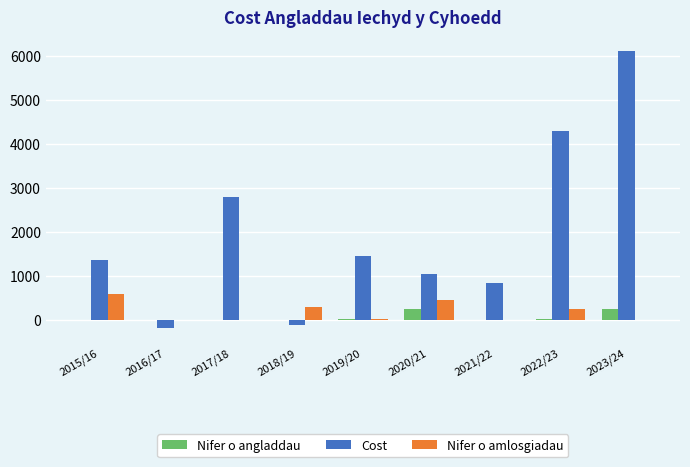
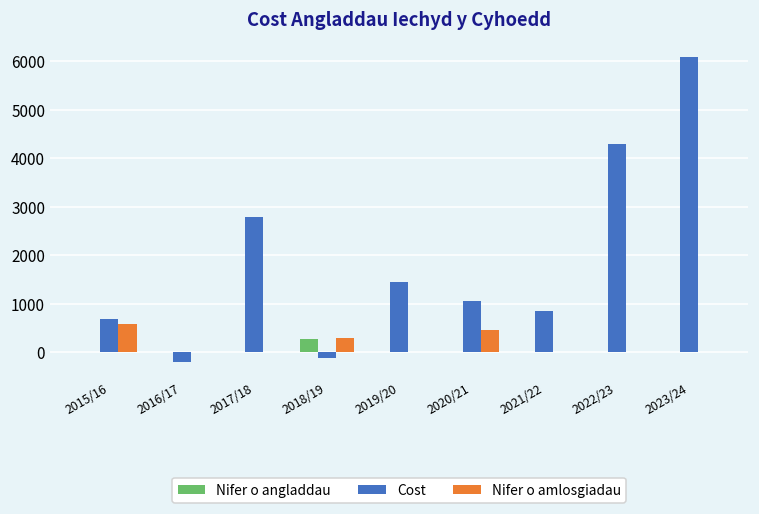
  {
    "Nifer o angladdau": {
-     "2018/19": 0,
-     "2020/21": 200,
-     "2023/24": 200
+     "2018/19": 300,
+     "2020/21": 0,
+     "2023/24": 0
    },
    "Cost": {
-     "2015/16": 1400,
+     "2015/16": 700,
      "2016/17": -200,
      "2017/18": 2800,
      "2018/19": -100,
      "2019/20": 1500,
      "2020/21": 1000,
      "2021/22": 800,
      "2022/23": 4300,
      "2023/24": 6100
    },
    "Nifer o amlosgiadau": {
      "2015/16": 600,
      "2018/19": 300,
      "2020/21": 500,
-     "2022/23": 200
+     "2022/23": 0
    }
  }
